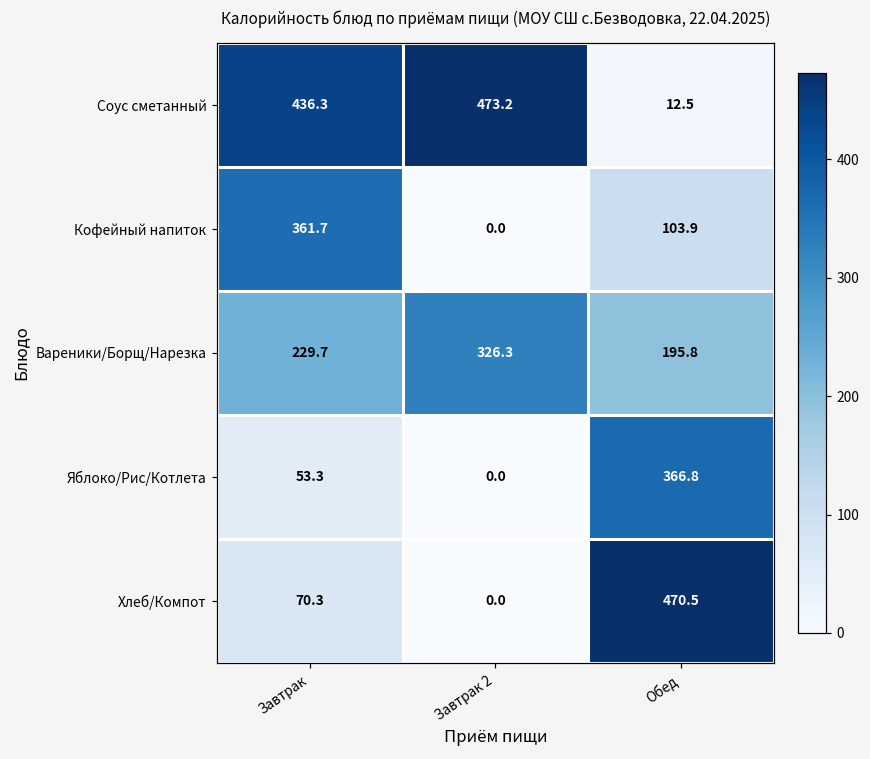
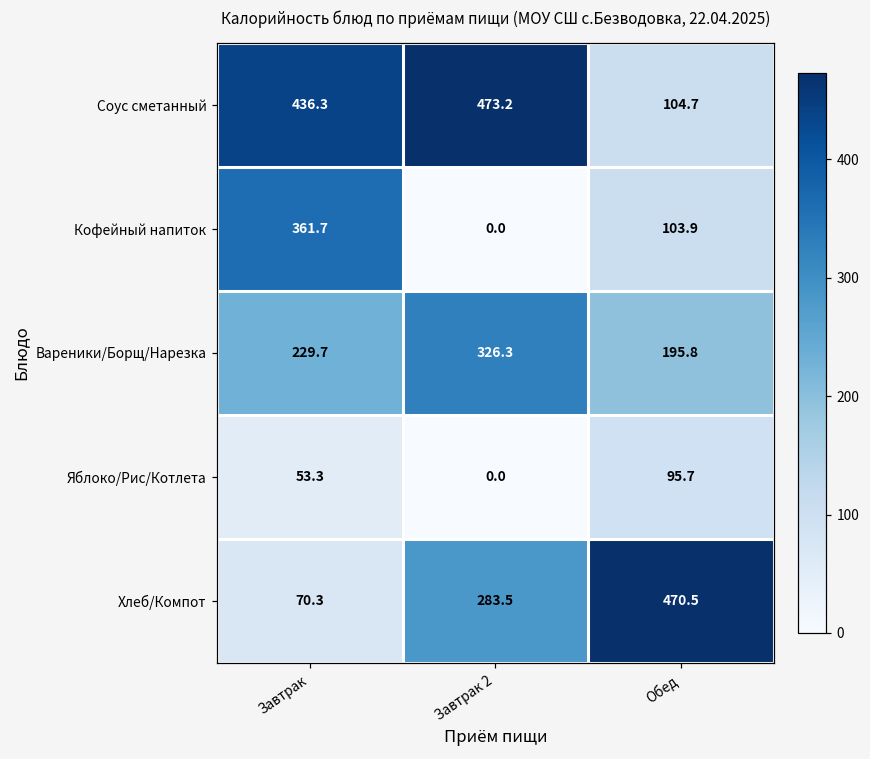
  {
    "Соус сметанный": {
      "Завтрак": 436.3,
      "Завтрак 2": 473.2,
-     "Обед": 12.5
+     "Обед": 104.7
    },
    "Кофейный напиток": {
      "Завтрак": 361.7,
      "Завтрак 2": 0.0,
      "Обед": 103.9
    },
    "Вареники/Борщ/Нарезка": {
      "Завтрак": 229.7,
      "Завтрак 2": 326.3,
      "Обед": 195.8
    },
    "Яблоко/Рис/Котлета": {
      "Завтрак": 53.3,
      "Завтрак 2": 0.0,
-     "Обед": 366.8
+     "Обед": 95.7
    },
    "Хлеб/Компот": {
      "Завтрак": 70.3,
-     "Завтрак 2": 0.0,
+     "Завтрак 2": 283.5,
      "Обед": 470.5
    }
  }
